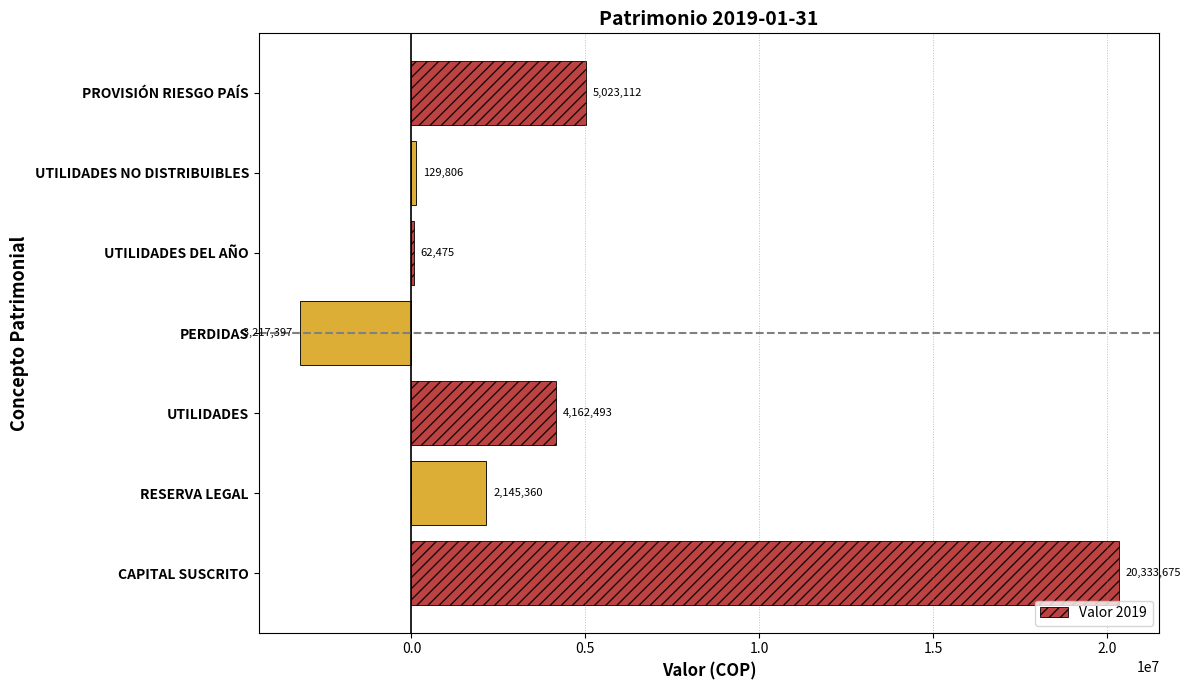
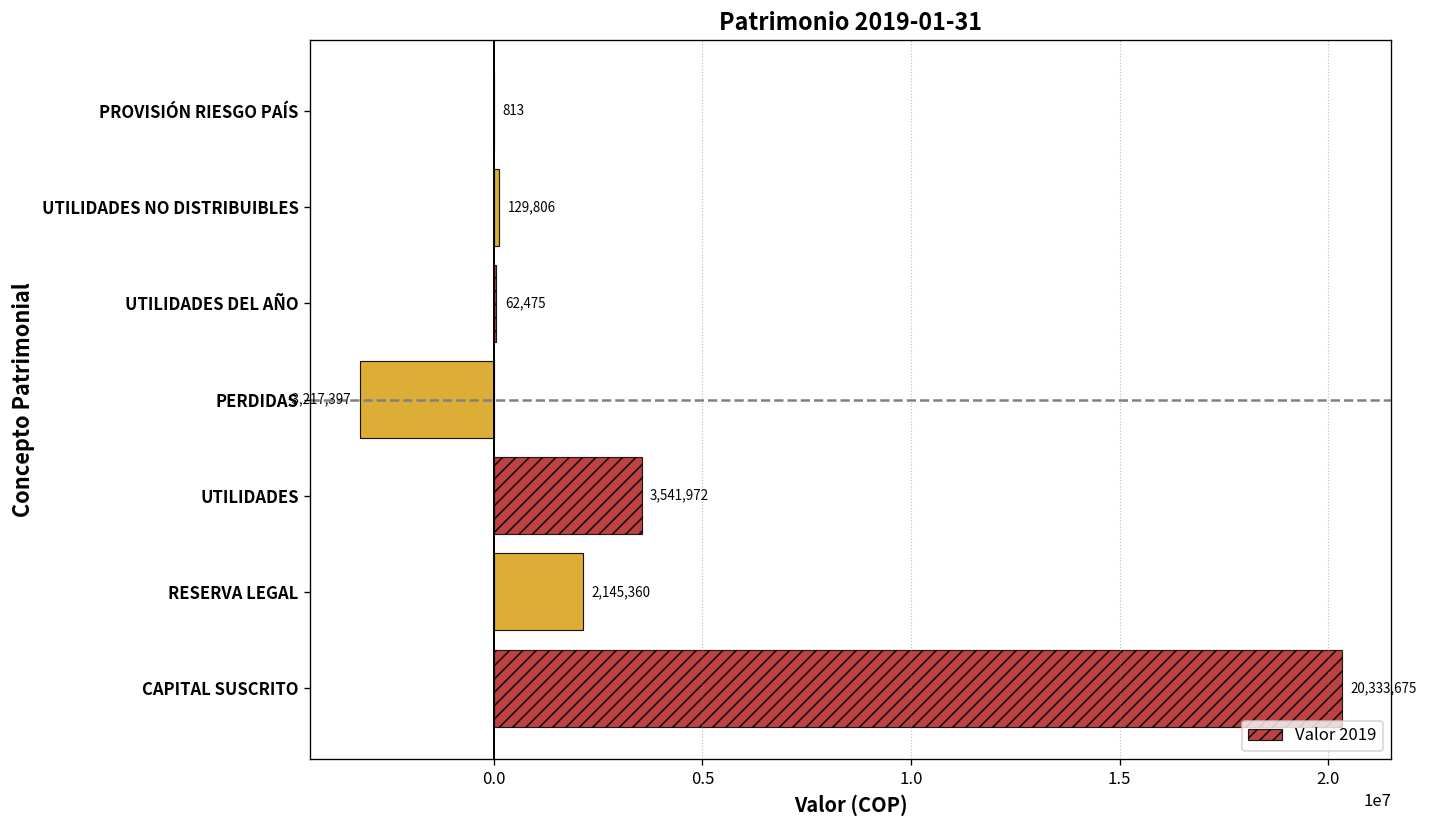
  {
-   "PROVISIÓN RIESGO PAÍS": "5,023,112",
+   "PROVISIÓN RIESGO PAÍS": "813",
    "UTILIDADES NO DISTRIBUIBLES": "129,806",
    "UTILIDADES DEL AÑO": "62,475",
    "PERDIDAS": "-3,217,397",
-   "UTILIDADES": "4,162,493",
+   "UTILIDADES": "3,541,972",
    "RESERVA LEGAL": "2,145,360",
    "CAPITAL SUSCRITO": "20,333,675"
  }
